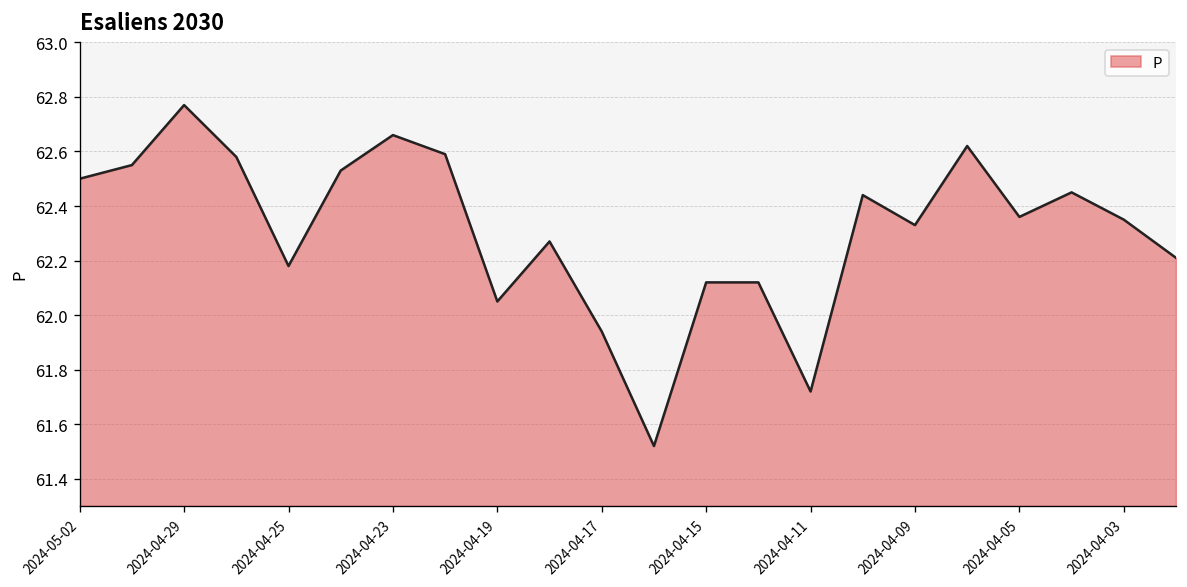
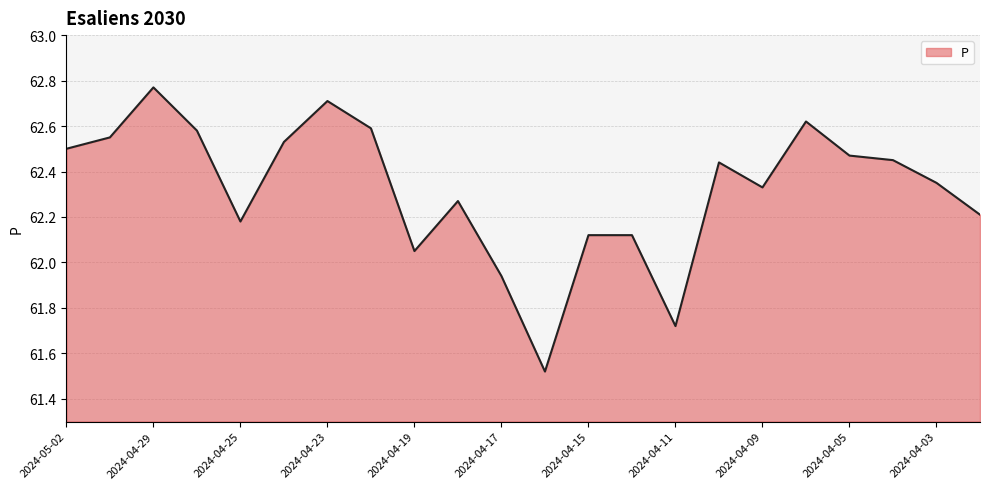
  {
    "2024-05-02": 62.50,
    "2024-04-29": 62.77,
    "2024-04-25": 62.18,
-   "2024-04-23": 62.66,
+   "2024-04-23": 62.71,
    "2024-04-19": 62.05,
    "2024-04-17": 61.94,
    "2024-04-15": 62.12,
    "2024-04-11": 61.72,
    "2024-04-09": 62.33,
-   "2024-04-05": 62.36,
+   "2024-04-05": 62.47,
    "2024-04-03": 62.35
  }
